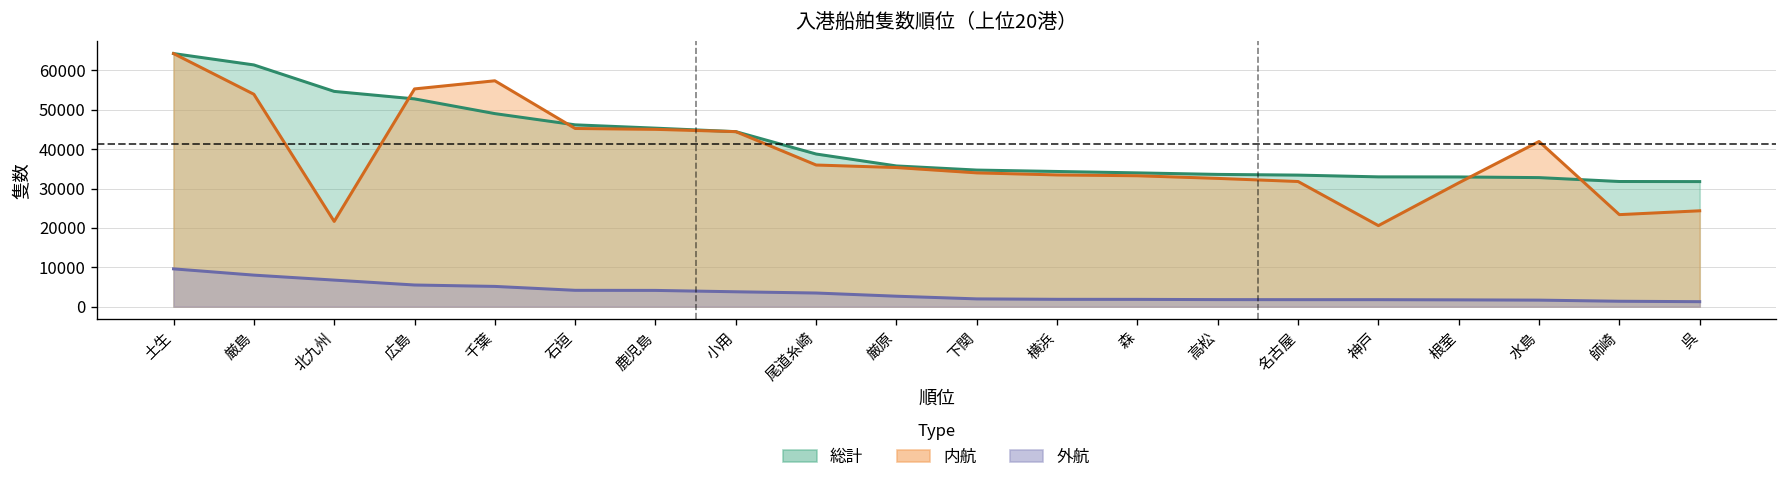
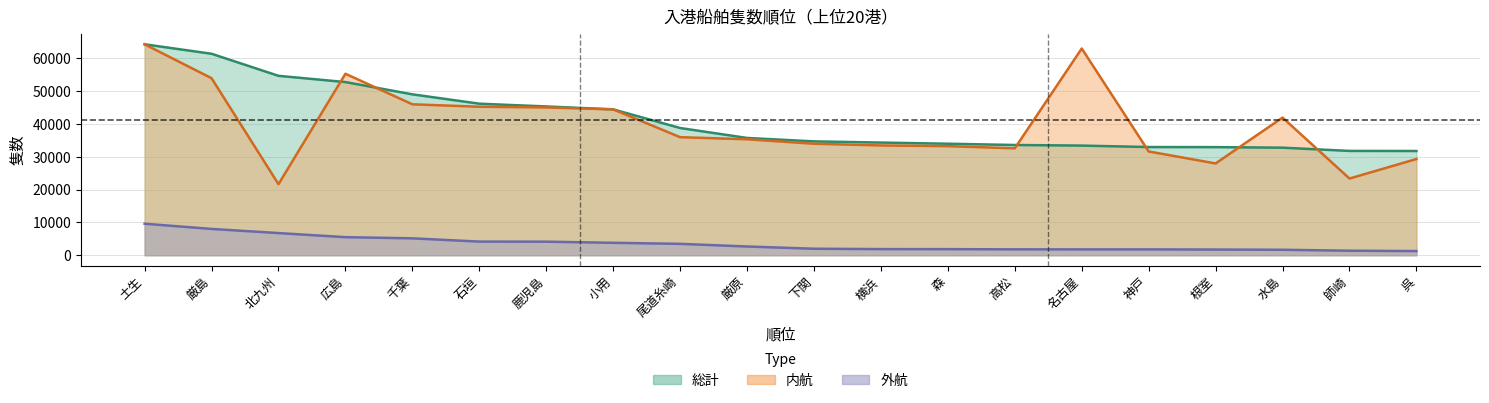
  {
    "内航": {
      "厳島": 54000,
      "北九州": 22000,
      "広島": 55000,
-     "千葉": 57000,
+     "千葉": 46000,
      "石垣": 45000,
      "尾道糸崎": 36000,
      "横浜": 33000,
      "高松": 33000,
-     "名古屋": 32000,
-     "神戸": 21000,
-     "根室": 31000,
+     "名古屋": 63000,
+     "神戸": 32000,
+     "根室": 28000,
      "水島": 42000,
      "師崎": 23000,
-     "呉": 24000
+     "呉": 29000
    }
  }
